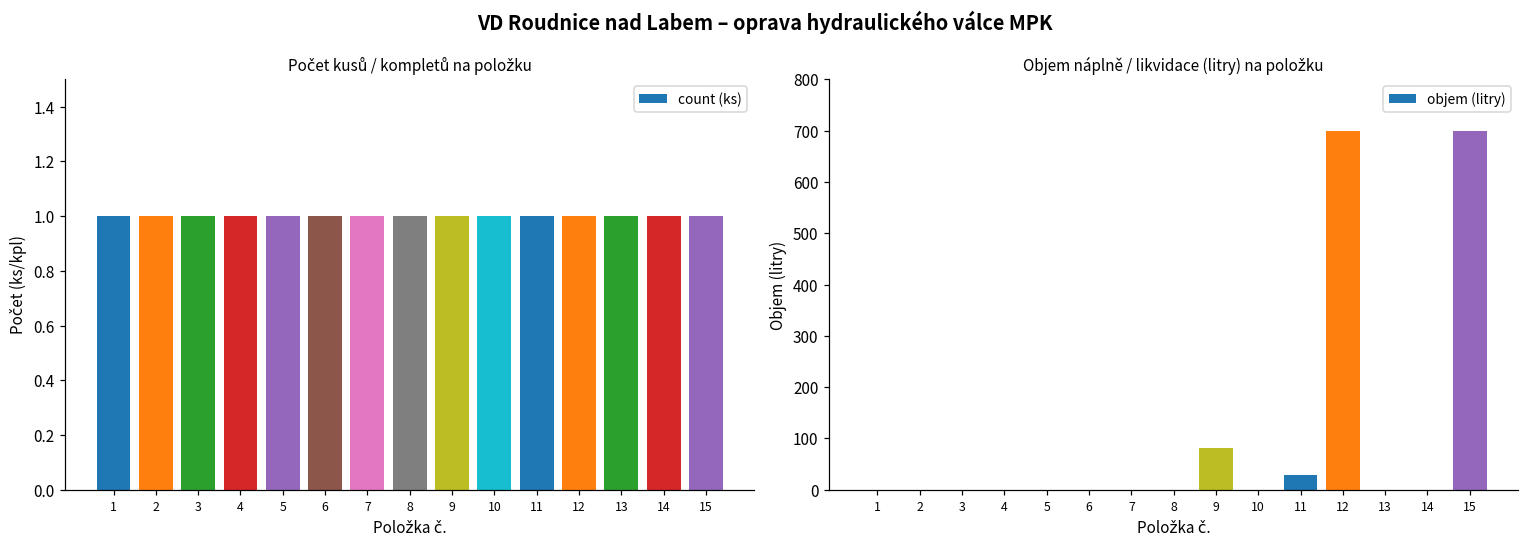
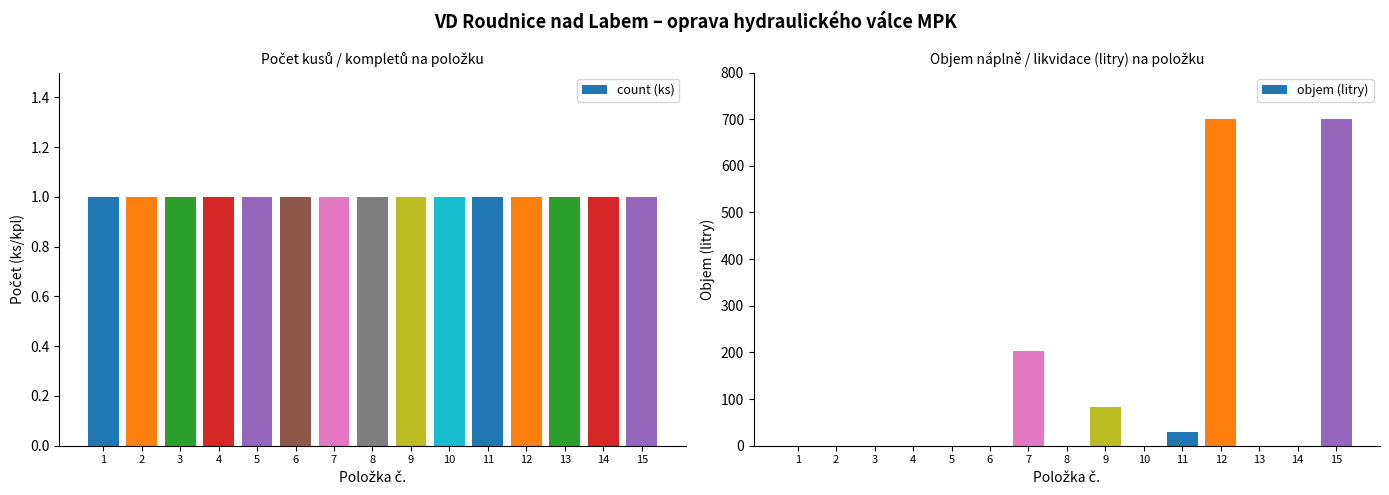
  {
    "Počet kusů / kompletů na položku": {
      "1": 1.00,
      "2": 1.00,
      "3": 1.00,
      "4": 1.00,
      "5": 1.00,
      "6": 1.00,
      "7": 1.00,
      "8": 1.00,
      "9": 1.00,
      "10": 1.00,
      "11": 1.00,
      "12": 1.00,
      "13": 1.00,
      "14": 1.00,
      "15": 1.00
    },
    "Objem náplně / likvidace (litry) na položku": {
      "1": 0,
      "2": 0,
      "3": 0,
      "4": 0,
      "5": 0,
      "6": 0,
-     "7": 0,
+     "7": 200,
      "8": 0,
      "9": 80,
      "10": 0,
      "11": 30,
      "12": 700,
      "13": 0,
      "14": 0,
      "15": 700
    }
  }
